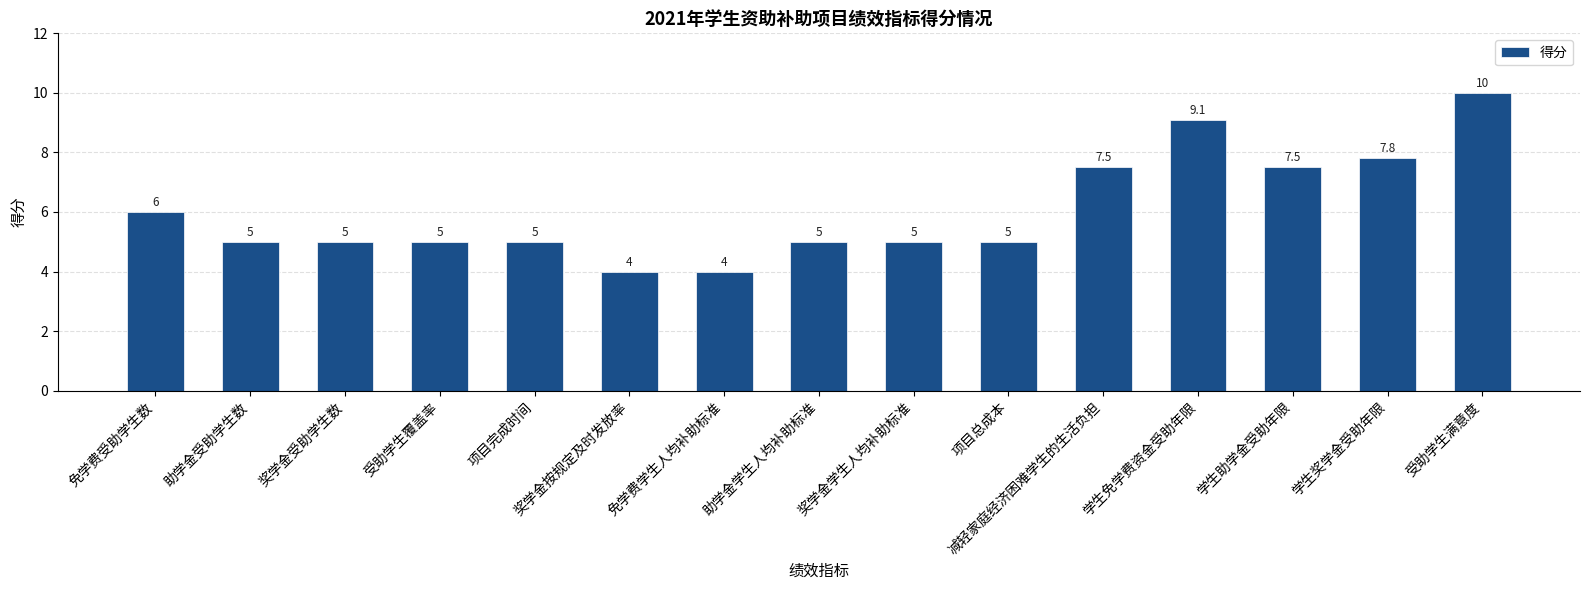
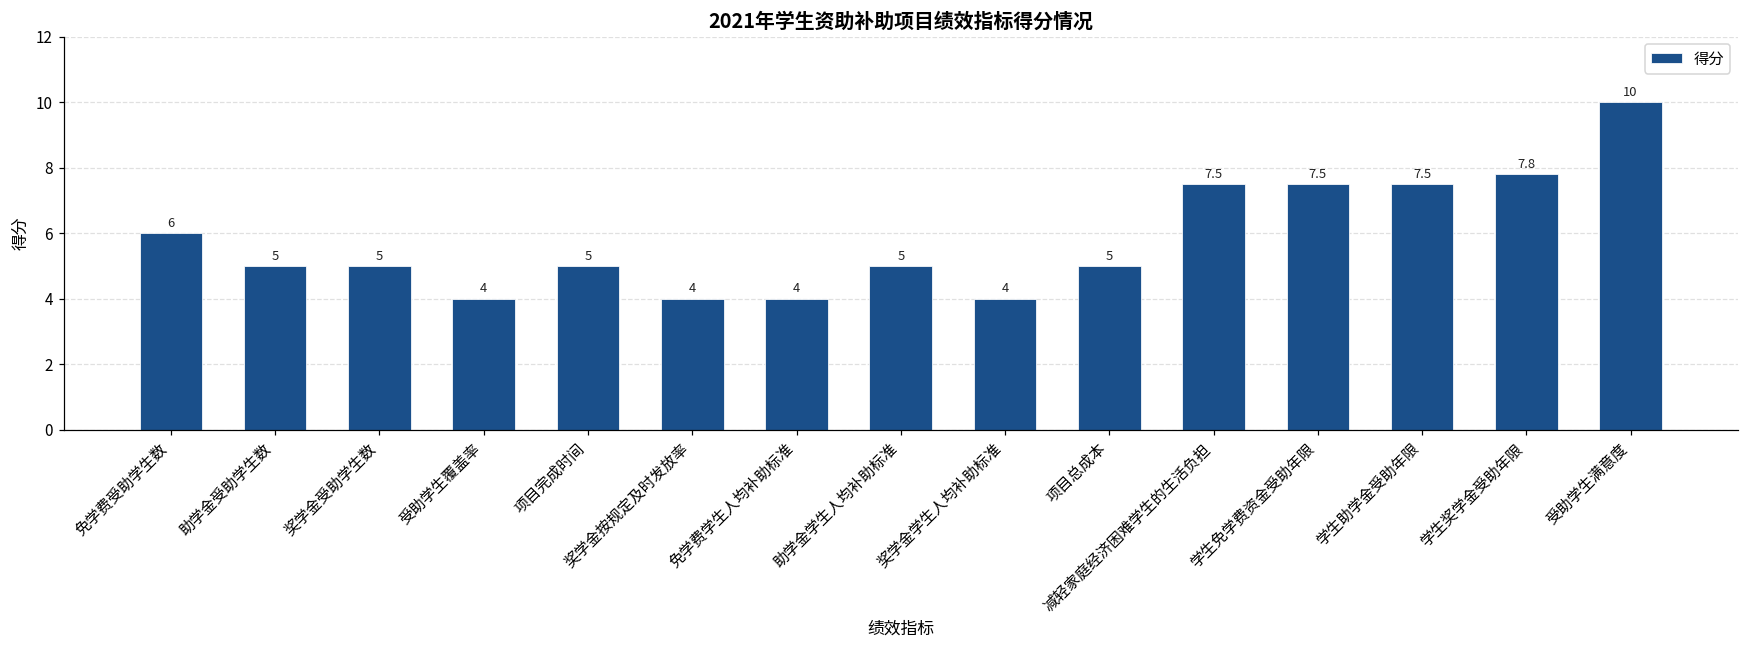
  {
    "免学费受助学生数": 6,
    "助学金受助学生数": 5,
    "奖学金受助学生数": 5,
-   "受助学生覆盖率": 5,
+   "受助学生覆盖率": 4,
    "项目完成时间": 5,
    "奖学金按规定及时发放率": 4,
    "免学费学生人均补助标准": 4,
    "助学金学生人均补助标准": 5,
-   "奖学金学生人均补助标准": 5,
+   "奖学金学生人均补助标准": 4,
    "项目总成本": 5,
    "减轻家庭经济困难学生的生活负担": 7.5,
-   "学生免学费资金受助年限": 9.1,
+   "学生免学费资金受助年限": 7.5,
    "学生助学金受助年限": 7.5,
    "学生奖学金受助年限": 7.8,
    "受助学生满意度": 10
  }
